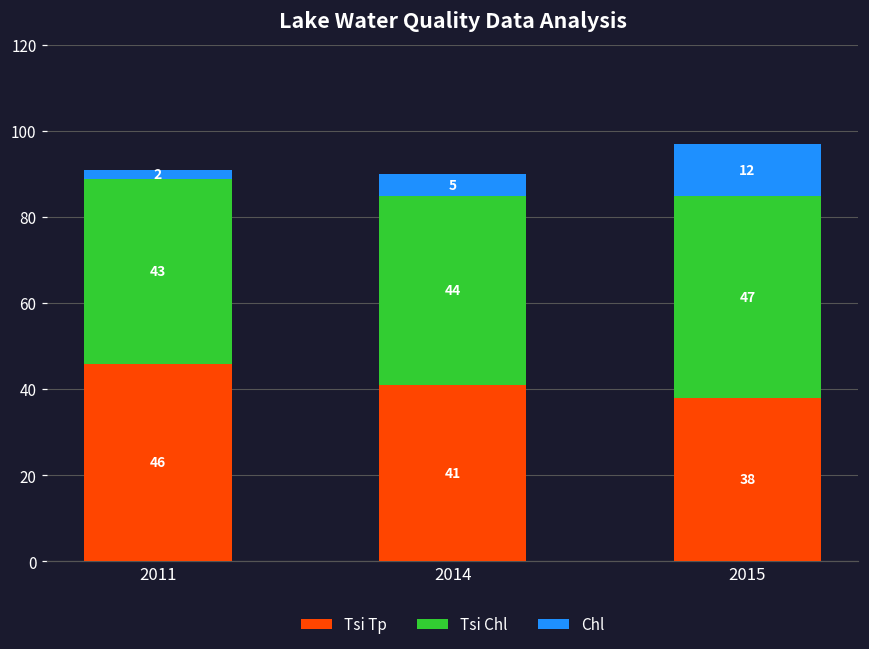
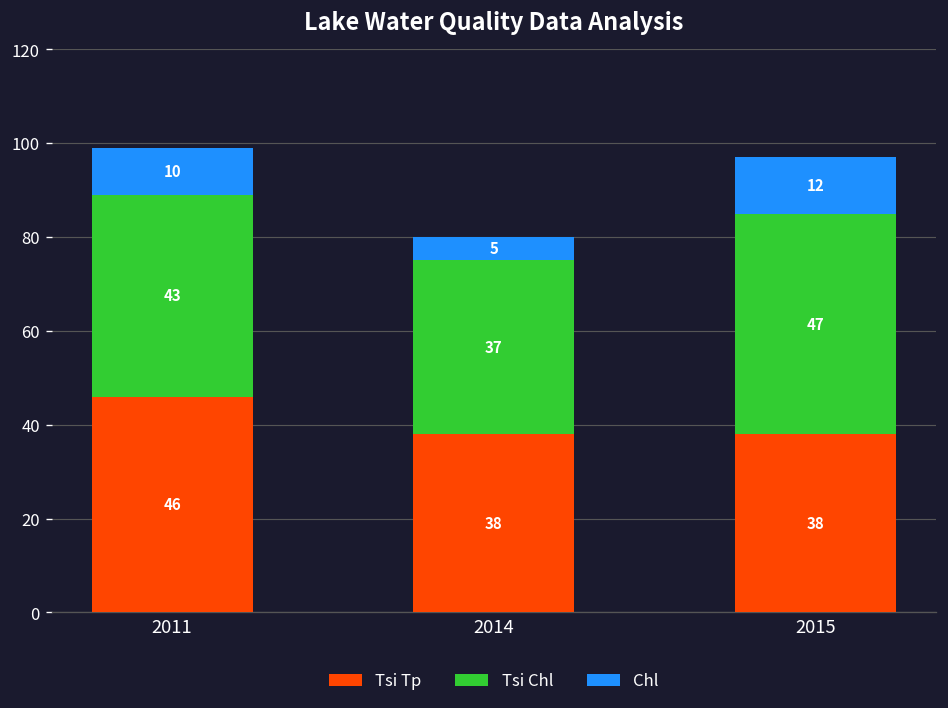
  {
    "Tsi Tp": {
      "2011": 46,
-     "2014": 41,
+     "2014": 38,
      "2015": 38
    },
    "Tsi Chl": {
      "2011": 43,
-     "2014": 44,
+     "2014": 37,
      "2015": 47
    },
    "Chl": {
-     "2011": 2,
+     "2011": 10,
      "2014": 5,
      "2015": 12
    }
  }
